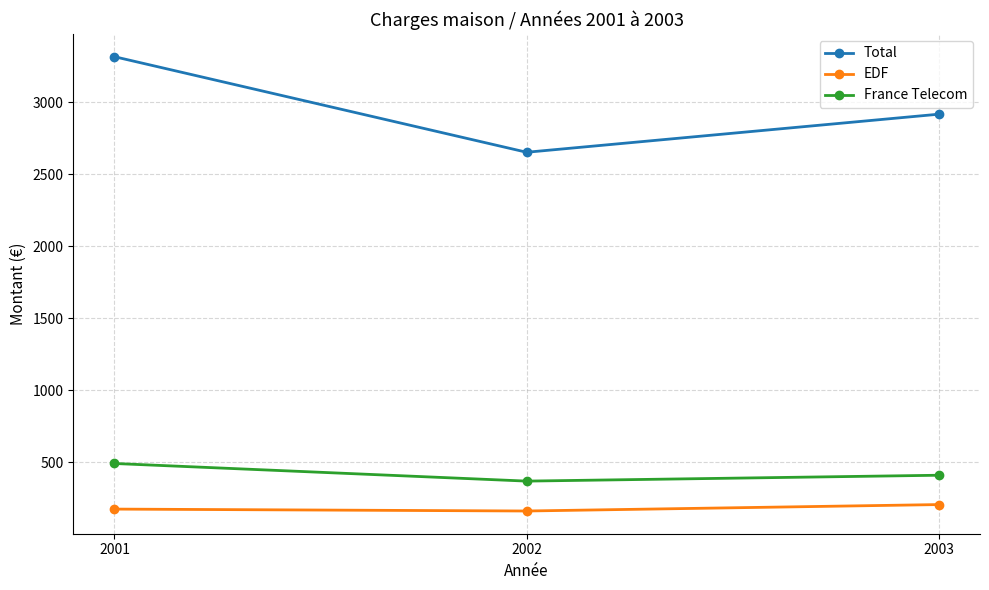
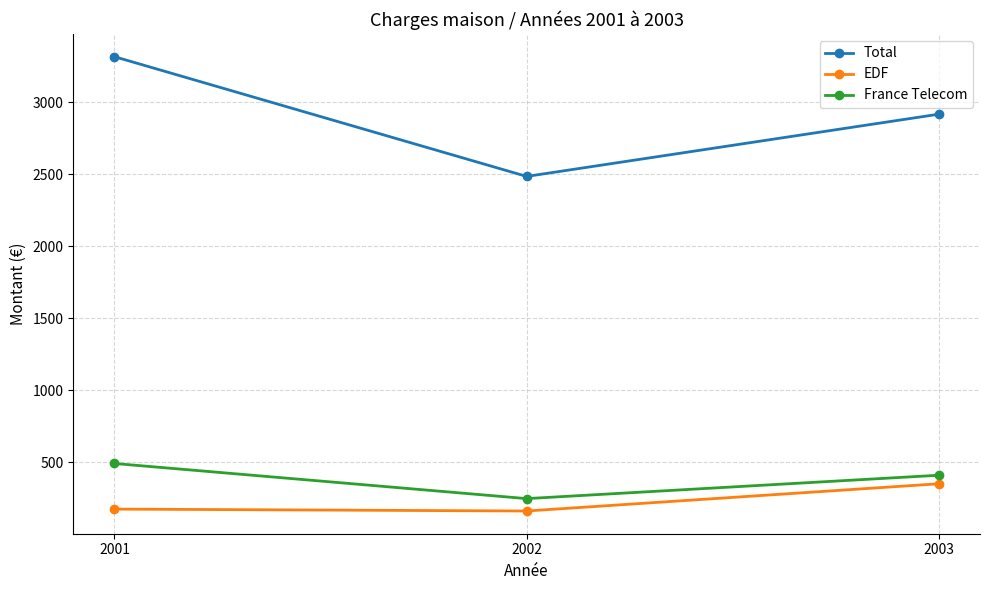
  {
    "Total": {
      "2001": 3320,
-     "2002": 2650,
+     "2002": 2480,
      "2003": 2920
    },
    "EDF": {
      "2001": 180,
      "2002": 160,
-     "2003": 210
+     "2003": 350
    },
    "France Telecom": {
      "2001": 490,
-     "2002": 370,
+     "2002": 250,
      "2003": 410
    }
  }
